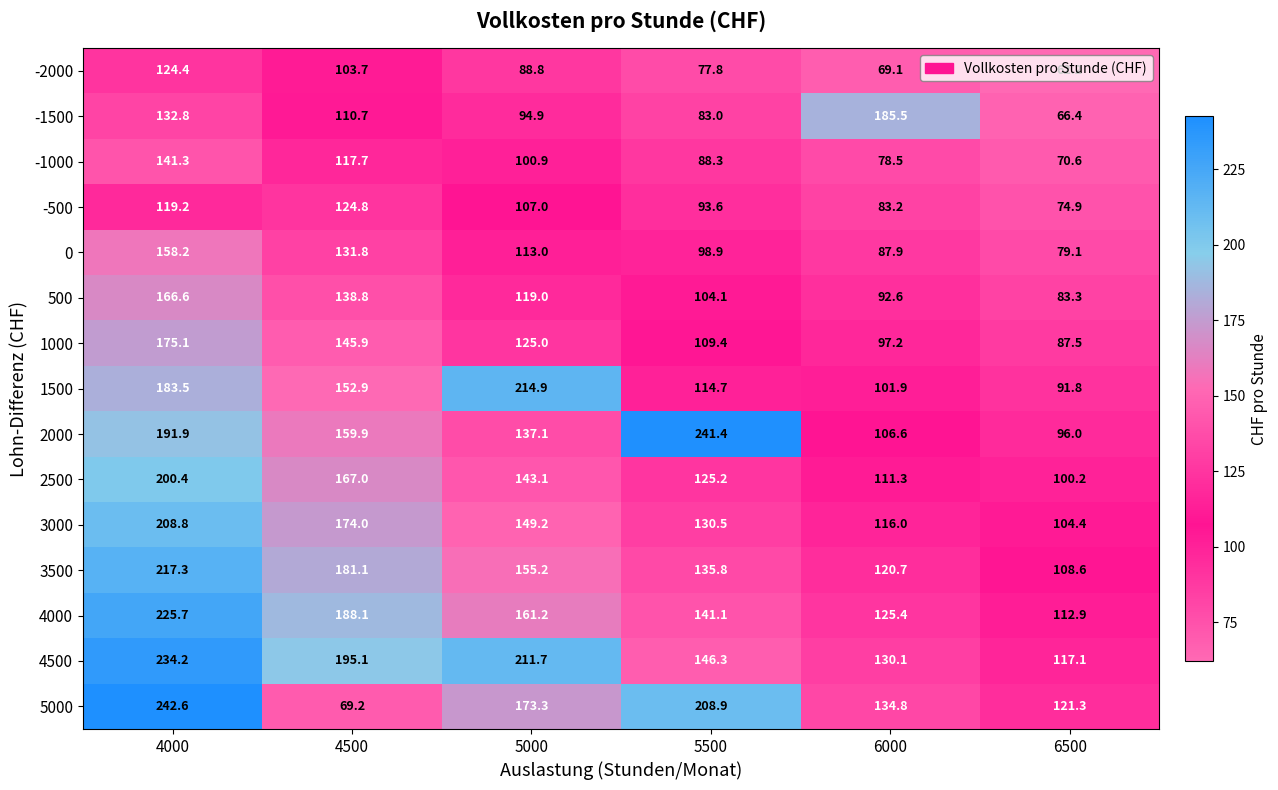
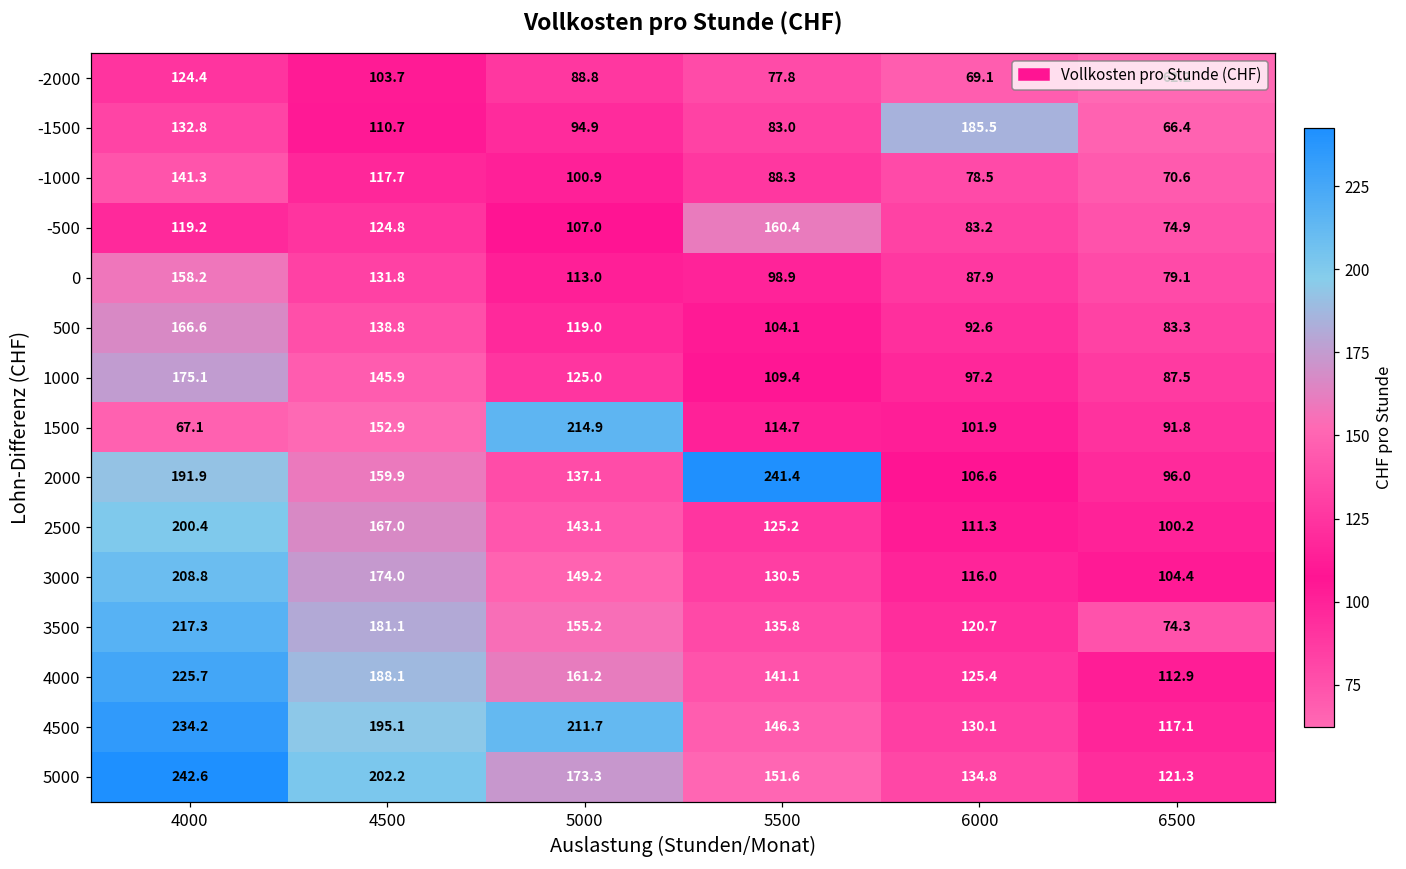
  {
    "-2000": {
      "4000": 124.4,
      "4500": 103.7,
      "5000": 88.8,
      "5500": 77.8,
      "6000": 69.1
    },
    "-1500": {
      "4000": 132.8,
      "4500": 110.7,
      "5000": 94.9,
      "5500": 83.0,
      "6000": 185.5,
      "6500": 66.4
    },
    "-1000": {
      "4000": 141.3,
      "4500": 117.7,
      "5000": 100.9,
      "5500": 88.3,
      "6000": 78.5,
      "6500": 70.6
    },
    "-500": {
      "4000": 119.2,
      "4500": 124.8,
      "5000": 107.0,
-     "5500": 93.6,
+     "5500": 160.4,
      "6000": 83.2,
      "6500": 74.9
    },
    "0": {
      "4000": 158.2,
      "4500": 131.8,
      "5000": 113.0,
      "5500": 98.9,
      "6000": 87.9,
      "6500": 79.1
    },
    "500": {
      "4000": 166.6,
      "4500": 138.8,
      "5000": 119.0,
      "5500": 104.1,
      "6000": 92.6,
      "6500": 83.3
    },
    "1000": {
      "4000": 175.1,
      "4500": 145.9,
      "5000": 125.0,
      "5500": 109.4,
      "6000": 97.2,
      "6500": 87.5
    },
    "1500": {
-     "4000": 183.5,
+     "4000": 67.1,
      "4500": 152.9,
      "5000": 214.9,
      "5500": 114.7,
      "6000": 101.9,
      "6500": 91.8
    },
    "2000": {
      "4000": 191.9,
      "4500": 159.9,
      "5000": 137.1,
      "5500": 241.4,
      "6000": 106.6,
      "6500": 96.0
    },
    "2500": {
      "4000": 200.4,
      "4500": 167.0,
      "5000": 143.1,
      "5500": 125.2,
      "6000": 111.3,
      "6500": 100.2
    },
    "3000": {
      "4000": 208.8,
      "4500": 174.0,
      "5000": 149.2,
      "5500": 130.5,
      "6000": 116.0,
      "6500": 104.4
    },
    "3500": {
      "4000": 217.3,
      "4500": 181.1,
      "5000": 155.2,
      "5500": 135.8,
      "6000": 120.7,
-     "6500": 108.6
+     "6500": 74.3
    },
    "4000": {
      "4000": 225.7,
      "4500": 188.1,
      "5000": 161.2,
      "5500": 141.1,
      "6000": 125.4,
      "6500": 112.9
    },
    "4500": {
      "4000": 234.2,
      "4500": 195.1,
      "5000": 211.7,
      "5500": 146.3,
      "6000": 130.1,
      "6500": 117.1
    },
    "5000": {
      "4000": 242.6,
-     "4500": 69.2,
+     "4500": 202.2,
      "5000": 173.3,
-     "5500": 208.9,
+     "5500": 151.6,
      "6000": 134.8,
      "6500": 121.3
    }
  }
